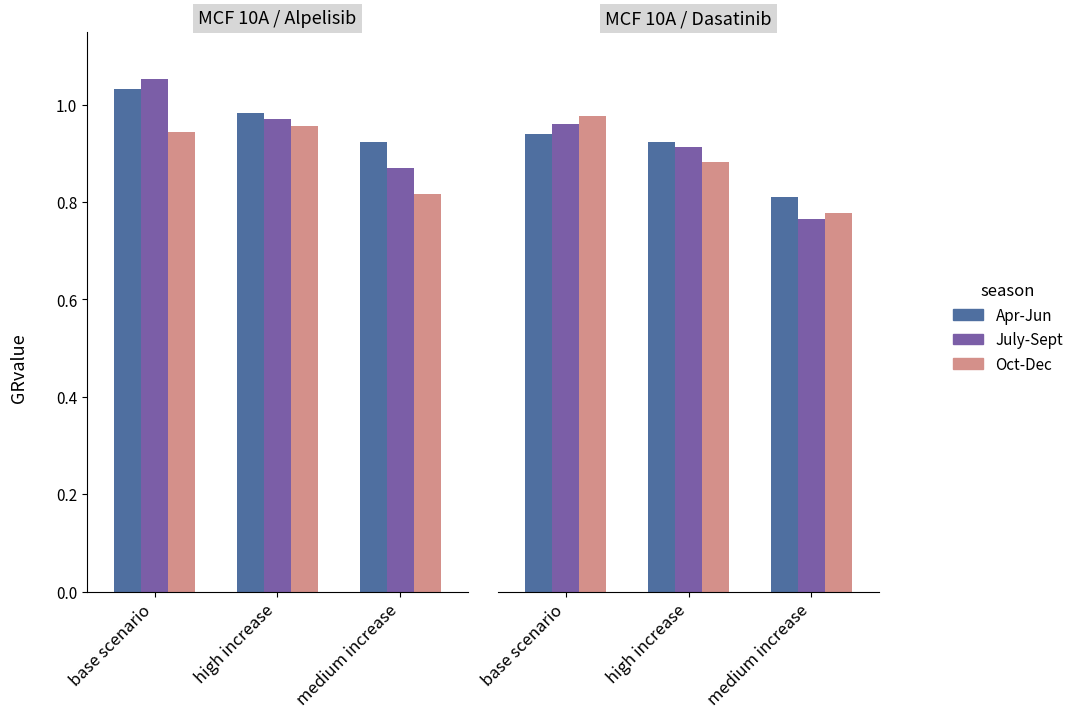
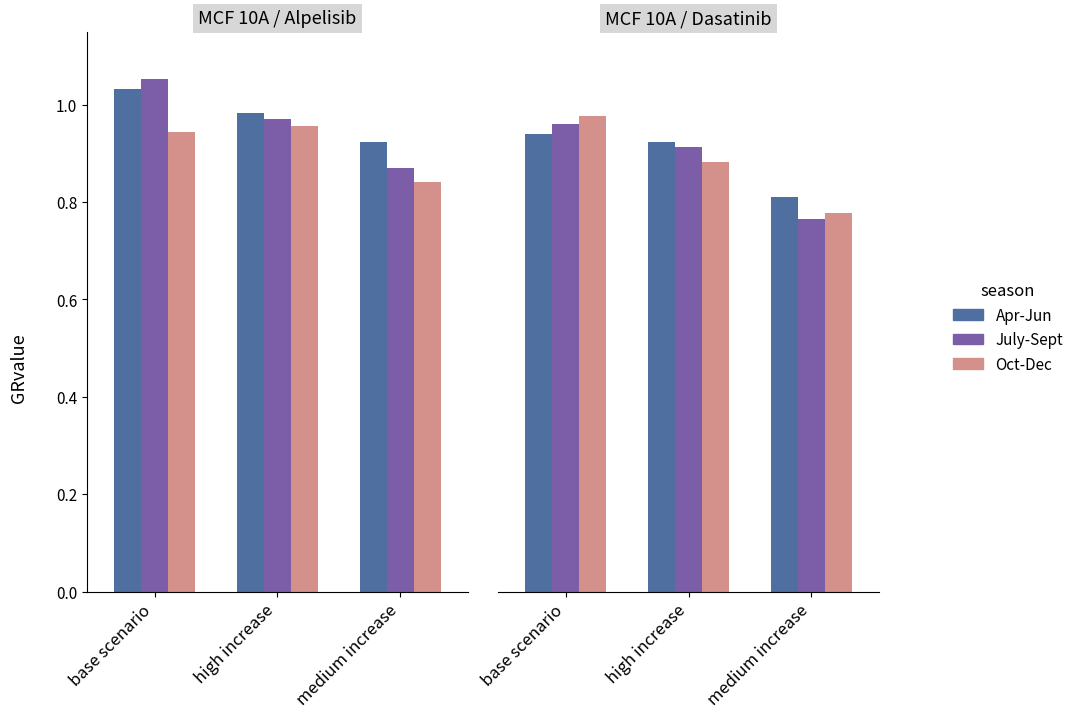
  {
    "MCF 10A / Alpelisib": {
      "Oct-Dec": {
        "base scenario": 0.94,
        "high increase": 0.96,
-       "medium increase": 0.82
+       "medium increase": 0.84
      }
    }
  }
